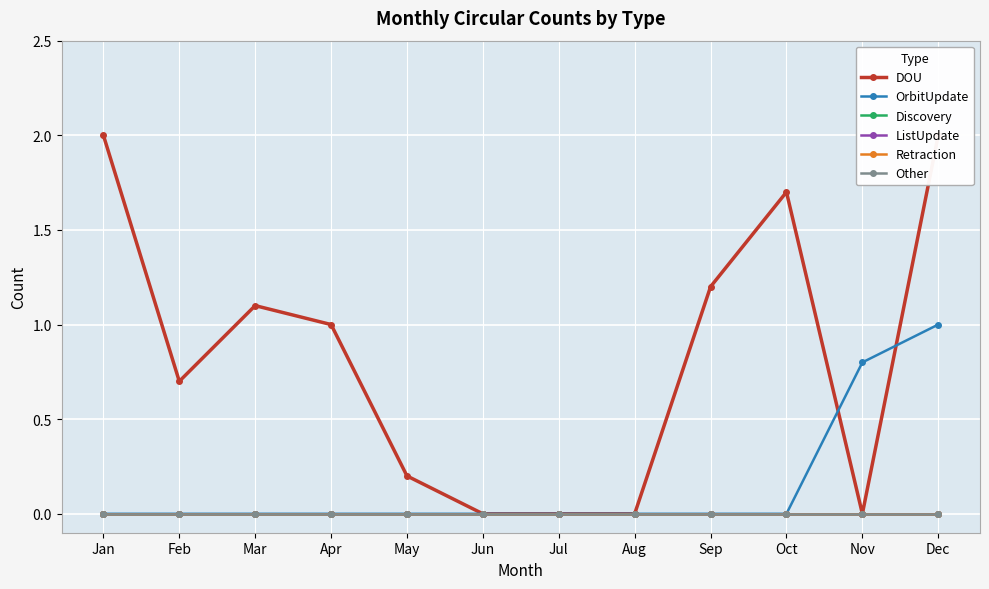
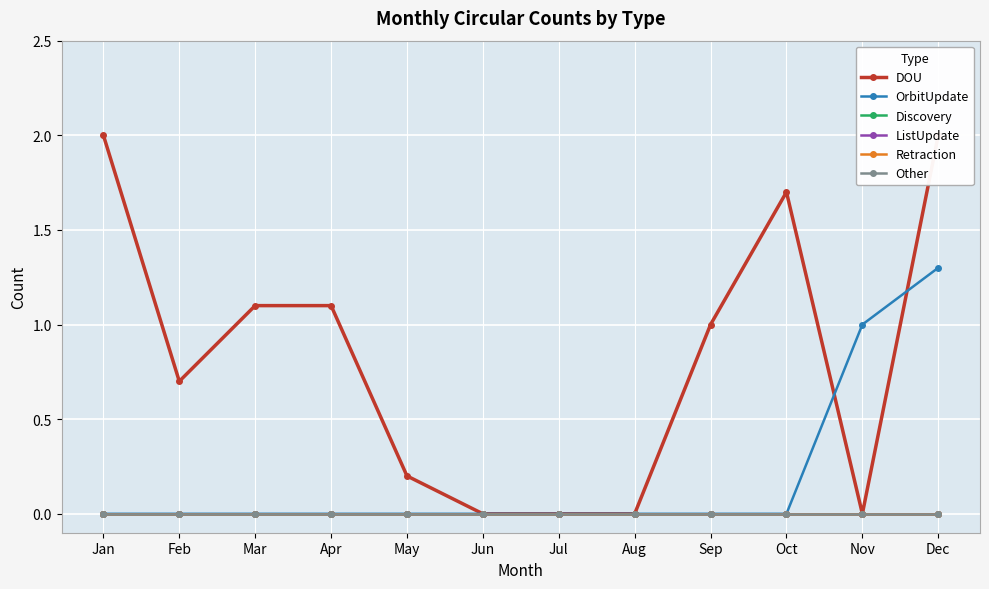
  {
    "DOU": {
      "Jan": 2.0,
      "Feb": 0.7,
      "Mar": 1.1,
-     "Apr": 1.0,
+     "Apr": 1.1,
      "May": 0.2,
-     "Sep": 1.2,
+     "Sep": 1.0,
      "Oct": 1.7
    },
    "OrbitUpdate": {
-     "Nov": 0.8,
-     "Dec": 1.0
+     "Nov": 1.0,
+     "Dec": 1.3
    },
    "Other": {
      "Dec": 0.0
    }
  }
